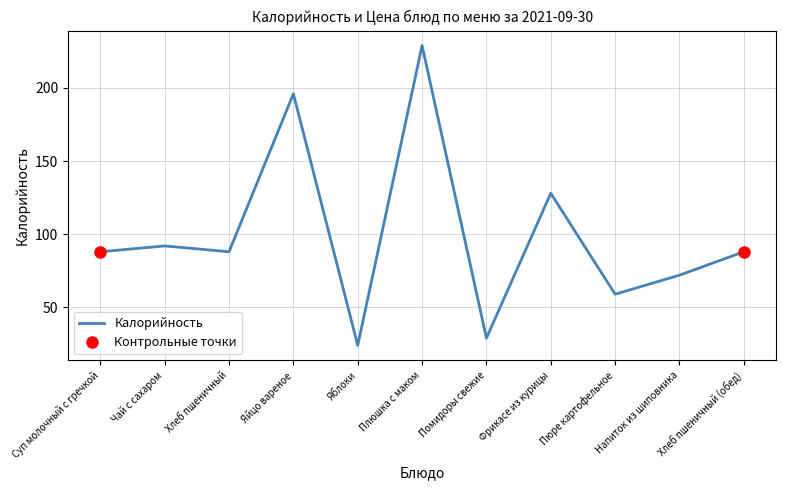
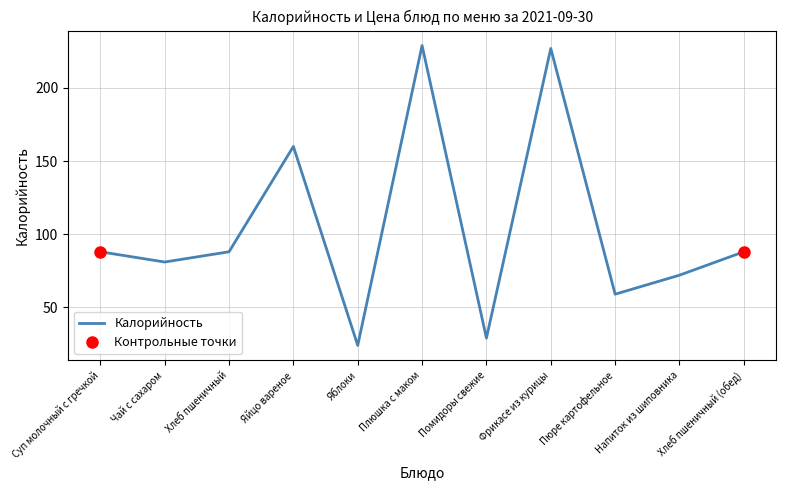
  {
    "Калорийность": {
-     "Чай с сахаром": 92,
+     "Чай с сахаром": 81,
      "Хлеб пшеничный": 88,
-     "Яйцо вареное": 196,
+     "Яйцо вареное": 160,
      "Яблоки": 24,
      "Плюшка с маком": 229,
      "Помидоры свежие": 29,
-     "Фрикасе из курицы": 128,
+     "Фрикасе из курицы": 227,
      "Пюре картофельное": 59,
      "Напиток из шиповника": 72
    }
  }
